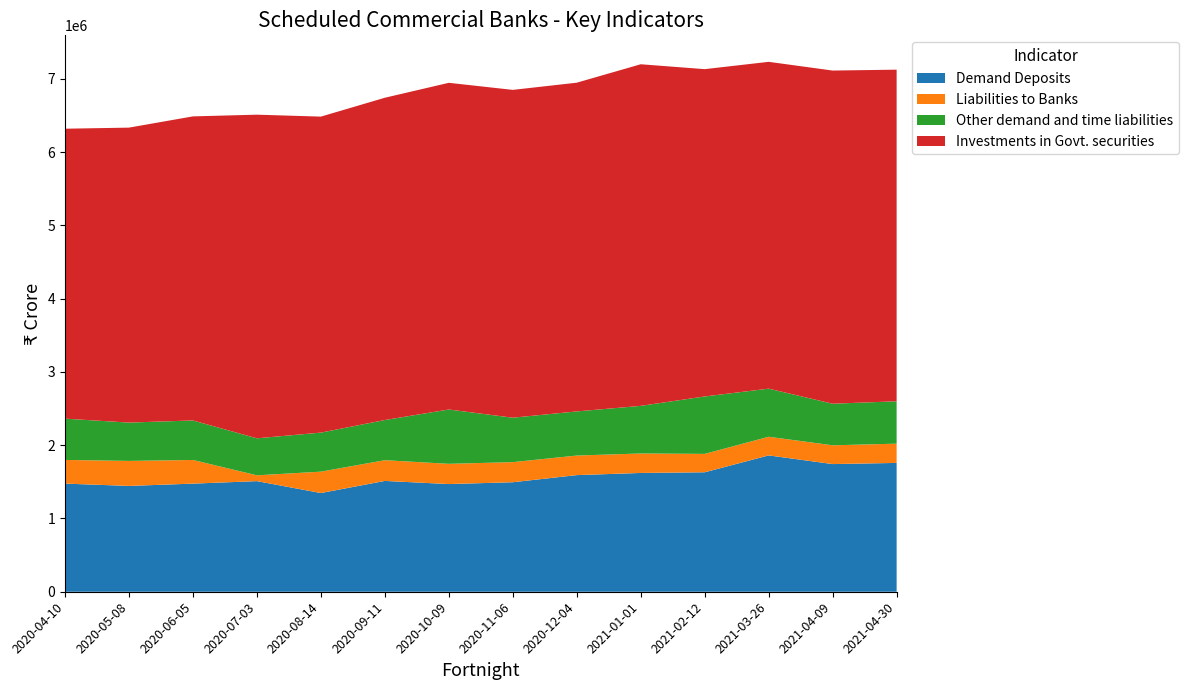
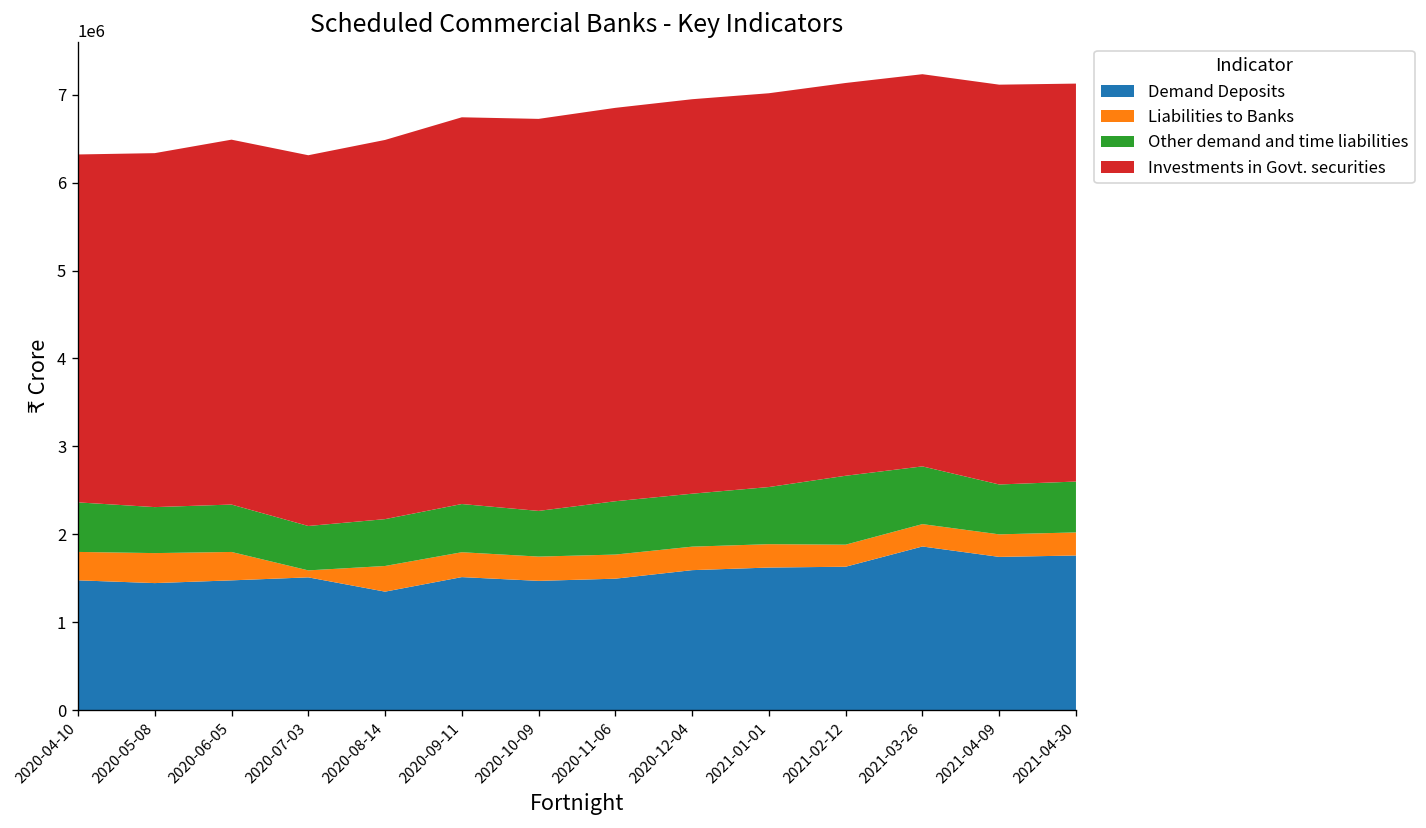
  {
    "Other demand and time liabilities": {
-     "2020-10-09": 700000
+     "2020-10-09": 500000
    },
    "Investments in Govt. securities": {
      "2020-04-10": 4000000,
      "2020-05-08": 4000000,
      "2020-06-05": 4200000,
-     "2020-07-03": 4400000,
+     "2020-07-03": 4200000,
      "2020-08-14": 4300000,
      "2020-09-11": 4400000,
      "2020-10-09": 4500000,
      "2020-11-06": 4500000,
      "2020-12-04": 4500000,
-     "2021-01-01": 4700000,
+     "2021-01-01": 4500000,
      "2021-02-12": 4500000,
      "2021-03-26": 4500000,
      "2021-04-09": 4500000,
      "2021-04-30": 4500000
    }
  }
